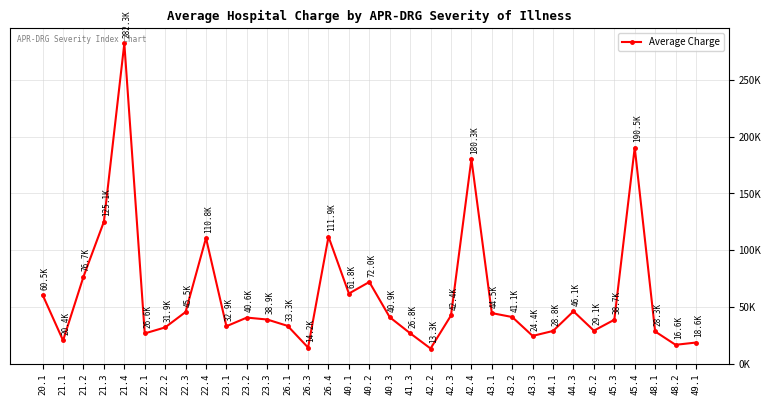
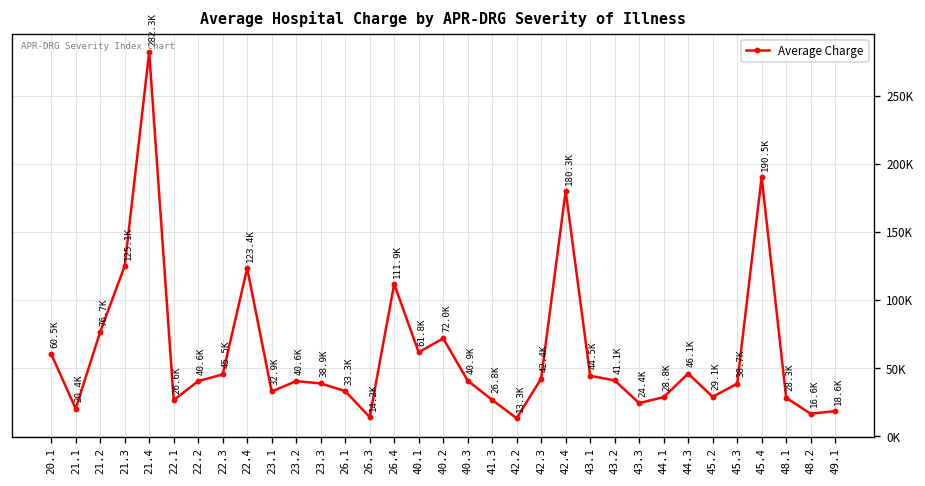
  {
    "20.1": "60.5K",
    "21.1": "20.4K",
    "21.2": "76.7K",
    "21.3": "125.1K",
    "21.4": "282.3K",
    "22.1": "26.6K",
-   "22.2": "31.9K",
+   "22.2": "40.6K",
    "22.3": "45.5K",
-   "22.4": "110.8K",
+   "22.4": "123.4K",
    "23.1": "32.9K",
    "23.2": "40.6K",
    "23.3": "38.9K",
    "26.1": "33.3K",
    "26.3": "14.2K",
    "26.4": "111.9K",
    "40.1": "61.8K",
    "40.2": "72.0K",
    "40.3": "40.9K",
    "41.3": "26.8K",
    "42.2": "13.3K",
    "42.3": "42.4K",
    "42.4": "180.3K",
    "43.1": "44.5K",
    "43.2": "41.1K",
    "43.3": "24.4K",
    "44.1": "28.8K",
    "44.3": "46.1K",
    "45.2": "29.1K",
    "45.3": "38.7K",
    "45.4": "190.5K",
    "48.1": "28.3K",
    "48.2": "16.6K",
    "49.1": "18.6K"
  }
